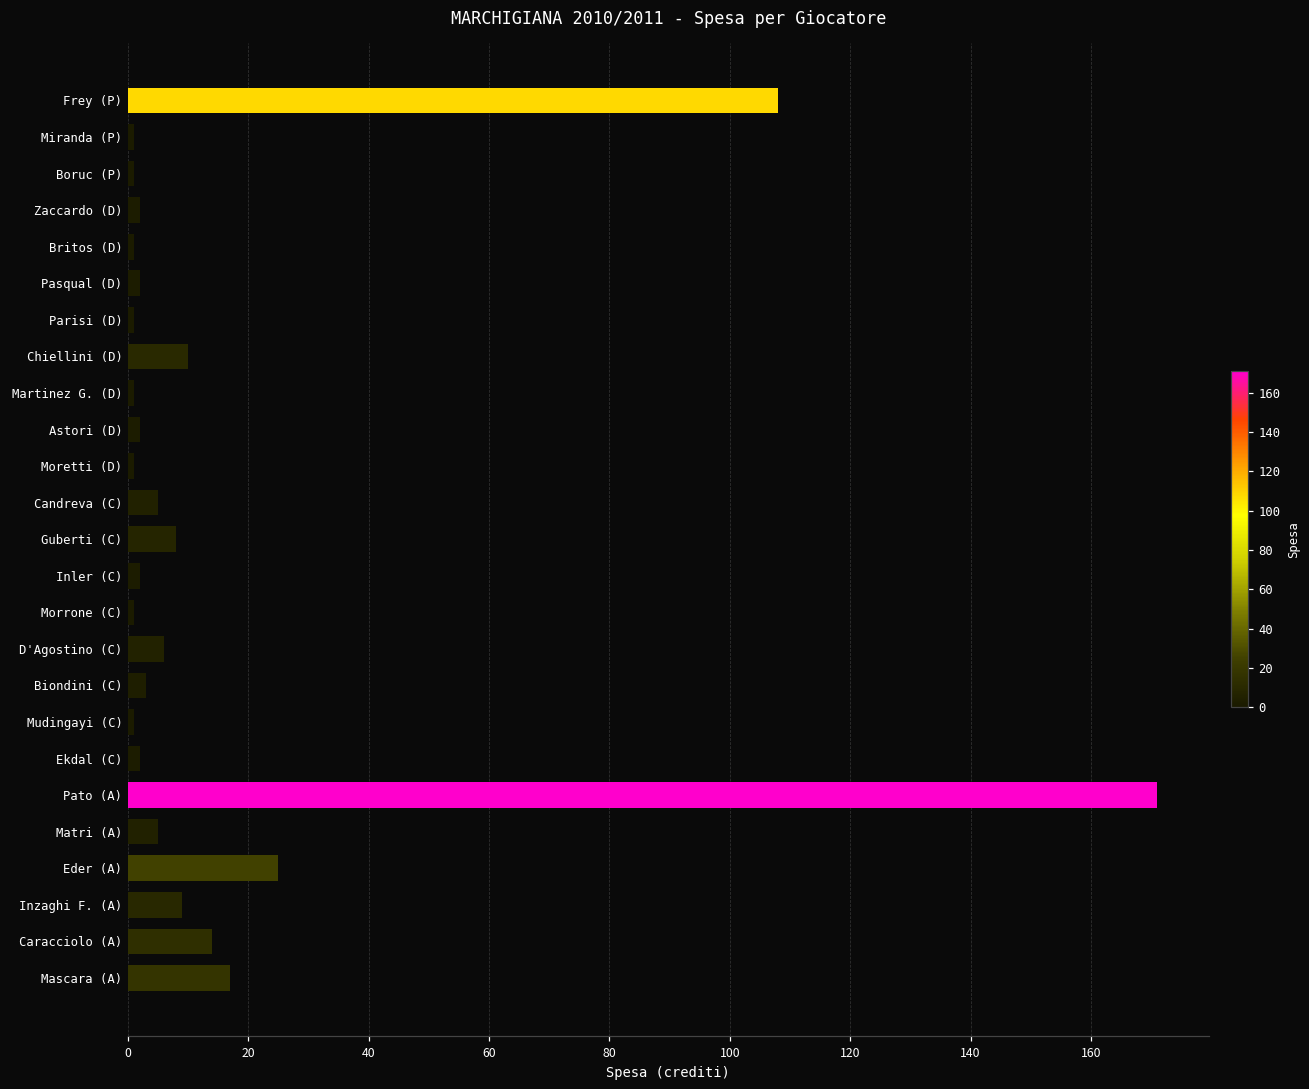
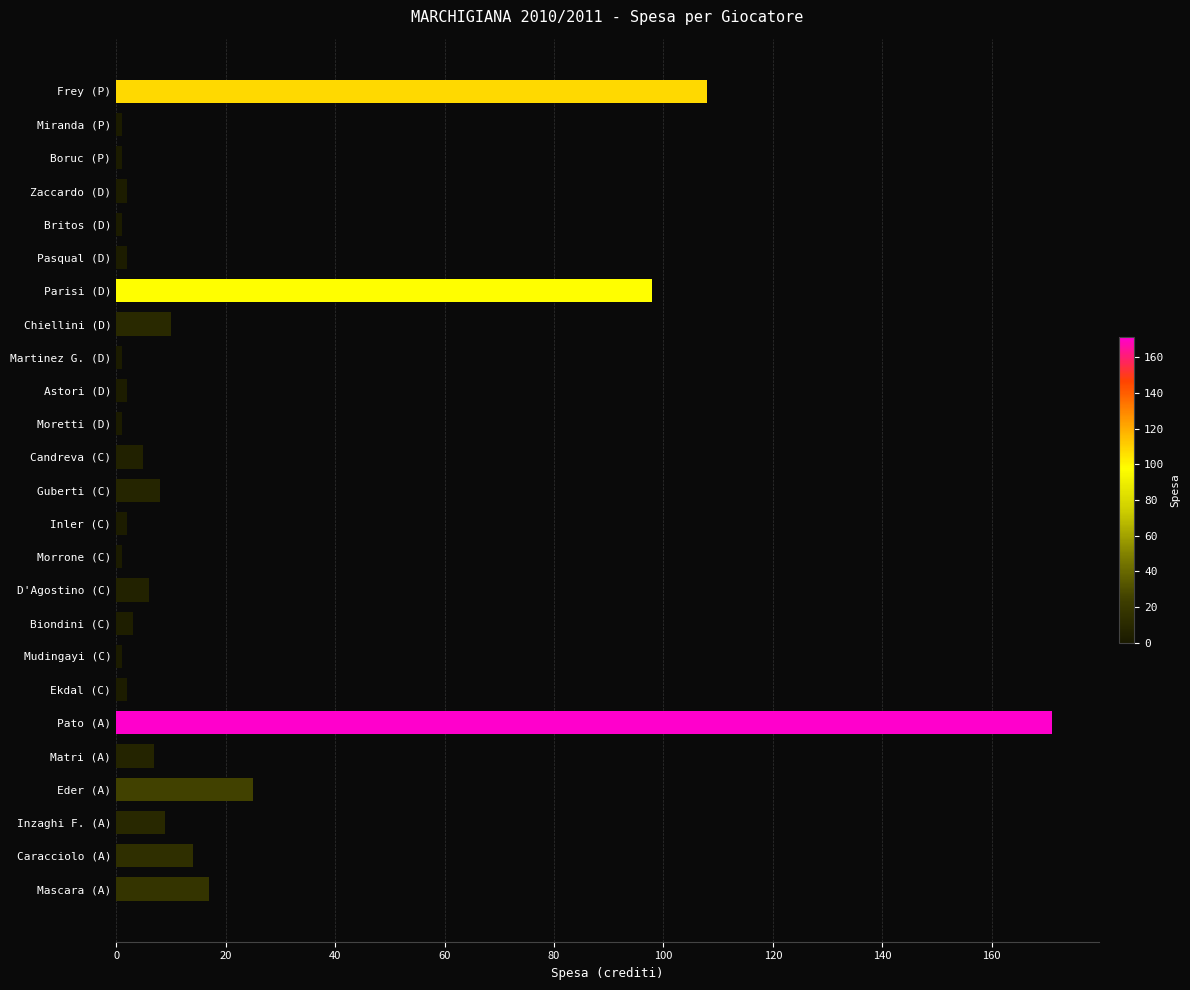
  {
    "Frey (P)": 108,
    "Miranda (P)": 1,
    "Boruc (P)": 1,
    "Zaccardo (D)": 2,
    "Britos (D)": 1,
    "Pasqual (D)": 2,
-   "Parisi (D)": 1,
+   "Parisi (D)": 98,
    "Chiellini (D)": 10,
    "Martinez G. (D)": 1,
    "Astori (D)": 2,
    "Moretti (D)": 1,
    "Candreva (C)": 5,
    "Guberti (C)": 8,
    "Inler (C)": 2,
    "Morrone (C)": 1,
    "D'Agostino (C)": 6,
    "Biondini (C)": 3,
    "Mudingayi (C)": 1,
    "Ekdal (C)": 2,
    "Pato (A)": 171,
-   "Matri (A)": 5,
+   "Matri (A)": 7,
    "Eder (A)": 25,
    "Inzaghi F. (A)": 9,
    "Caracciolo (A)": 14,
    "Mascara (A)": 17
  }
